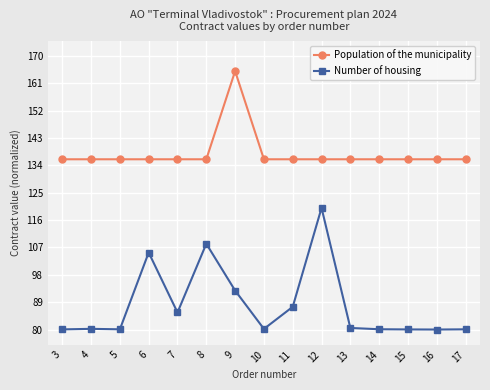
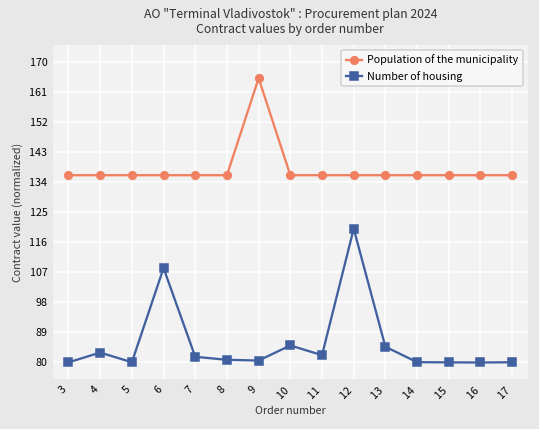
  {
    "Population of the municipality": {
      "3": 136,
      "4": 136,
      "5": 136,
      "6": 136,
      "7": 136,
      "8": 136,
      "9": 165,
      "10": 136,
      "11": 136,
      "12": 136,
      "13": 136,
      "14": 136,
      "15": 136,
      "16": 136,
      "17": 136
    },
    "Number of housing": {
      "3": 80,
-     "4": 80,
+     "4": 83,
      "5": 80,
-     "6": 105,
-     "7": 86,
-     "8": 108,
-     "9": 93,
-     "10": 80,
-     "11": 87,
+     "6": 108,
+     "7": 82,
+     "8": 81,
+     "9": 81,
+     "10": 85,
+     "11": 82,
      "12": 120,
-     "13": 81,
+     "13": 85,
      "14": 80,
      "15": 80,
      "16": 80,
      "17": 80
    }
  }
